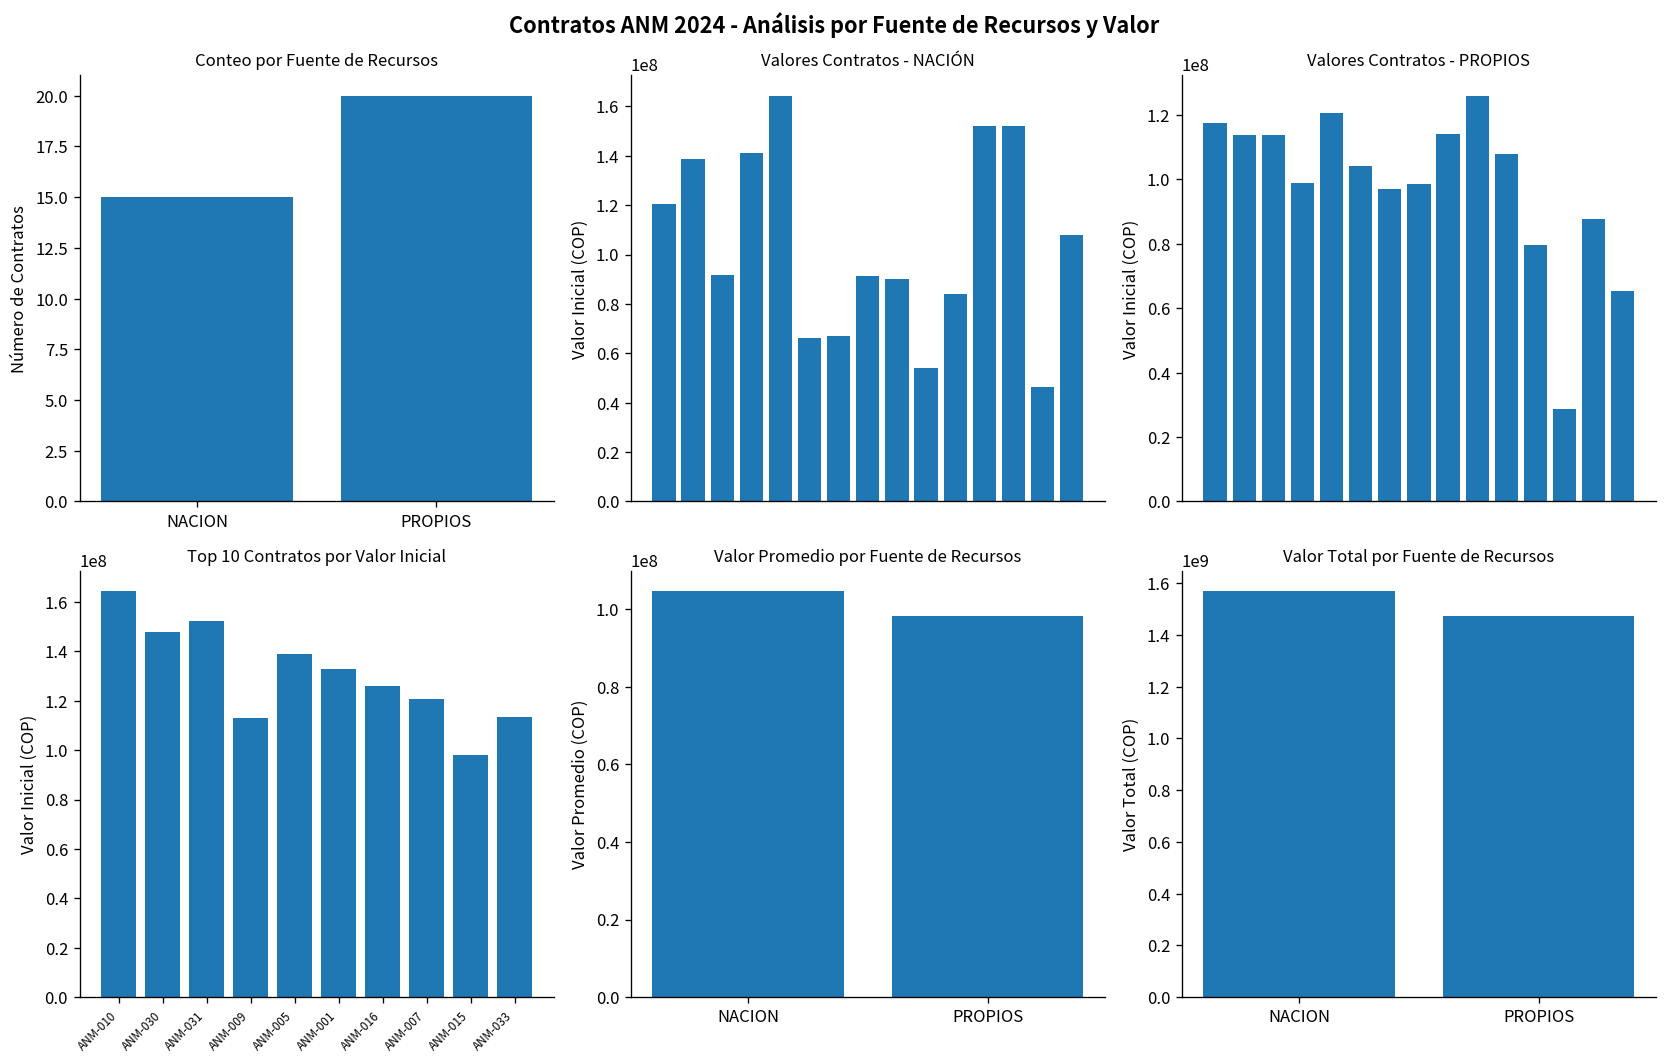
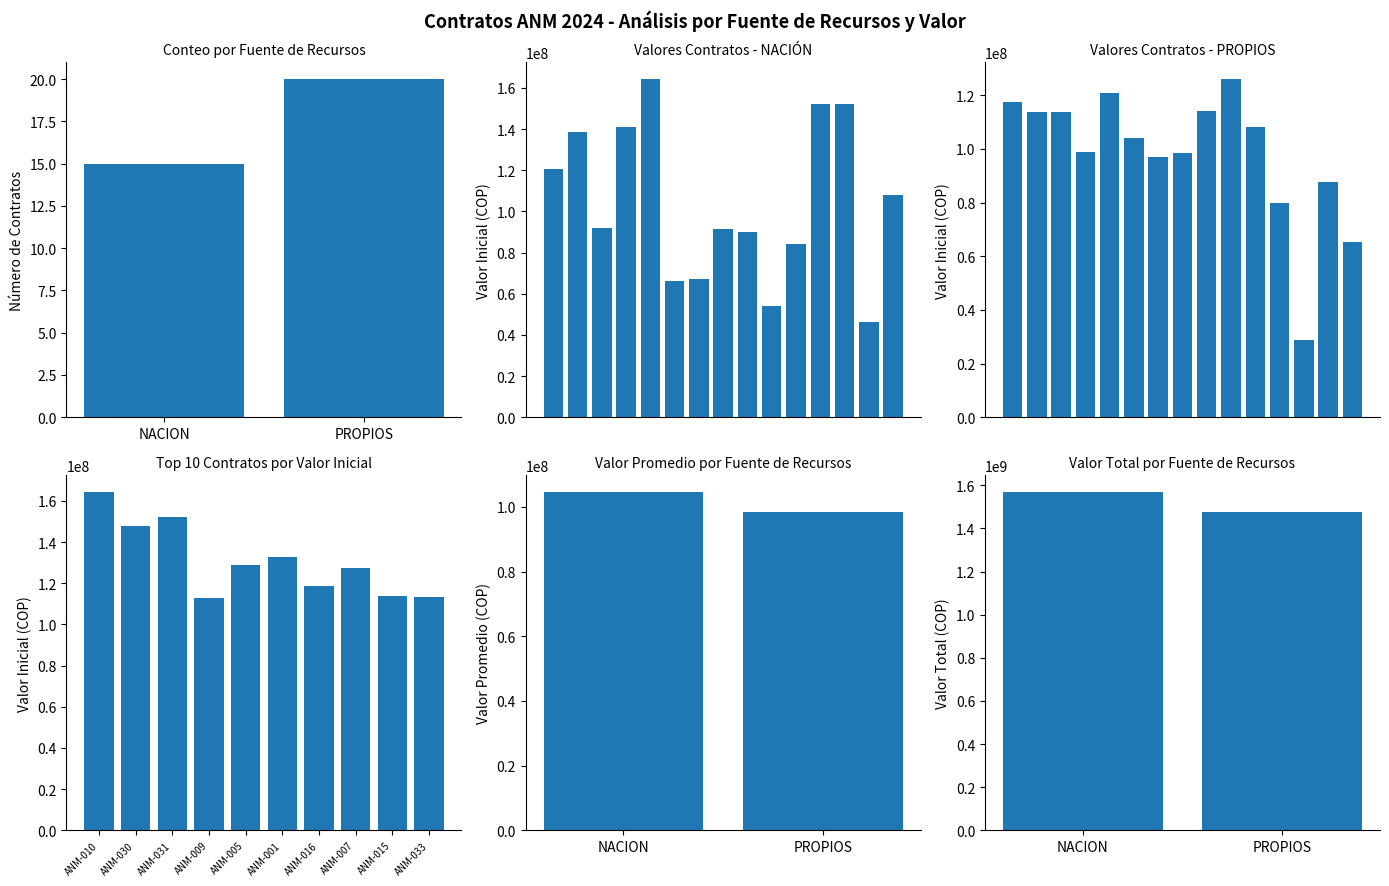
  {
    "Conteo por Fuente de Recursos": {
      "NACION": 15.0,
      "PROPIOS": 20.0
    },
    "Top 10 Contratos por Valor Inicial": {
      "ANM-010": 164000000,
      "ANM-030": 148000000,
      "ANM-031": 152000000,
      "ANM-009": 113000000,
-     "ANM-005": 139000000,
+     "ANM-005": 129000000,
      "ANM-001": 133000000,
-     "ANM-016": 126000000,
-     "ANM-007": 121000000,
-     "ANM-015": 98000000,
+     "ANM-016": 119000000,
+     "ANM-007": 128000000,
+     "ANM-015": 114000000,
      "ANM-033": 113000000
    },
    "Valor Promedio por Fuente de Recursos": {
      "NACION": 105000000,
      "PROPIOS": 98000000
    },
    "Valor Total por Fuente de Recursos": {
      "NACION": 1570000000,
      "PROPIOS": 1470000000
    }
  }
